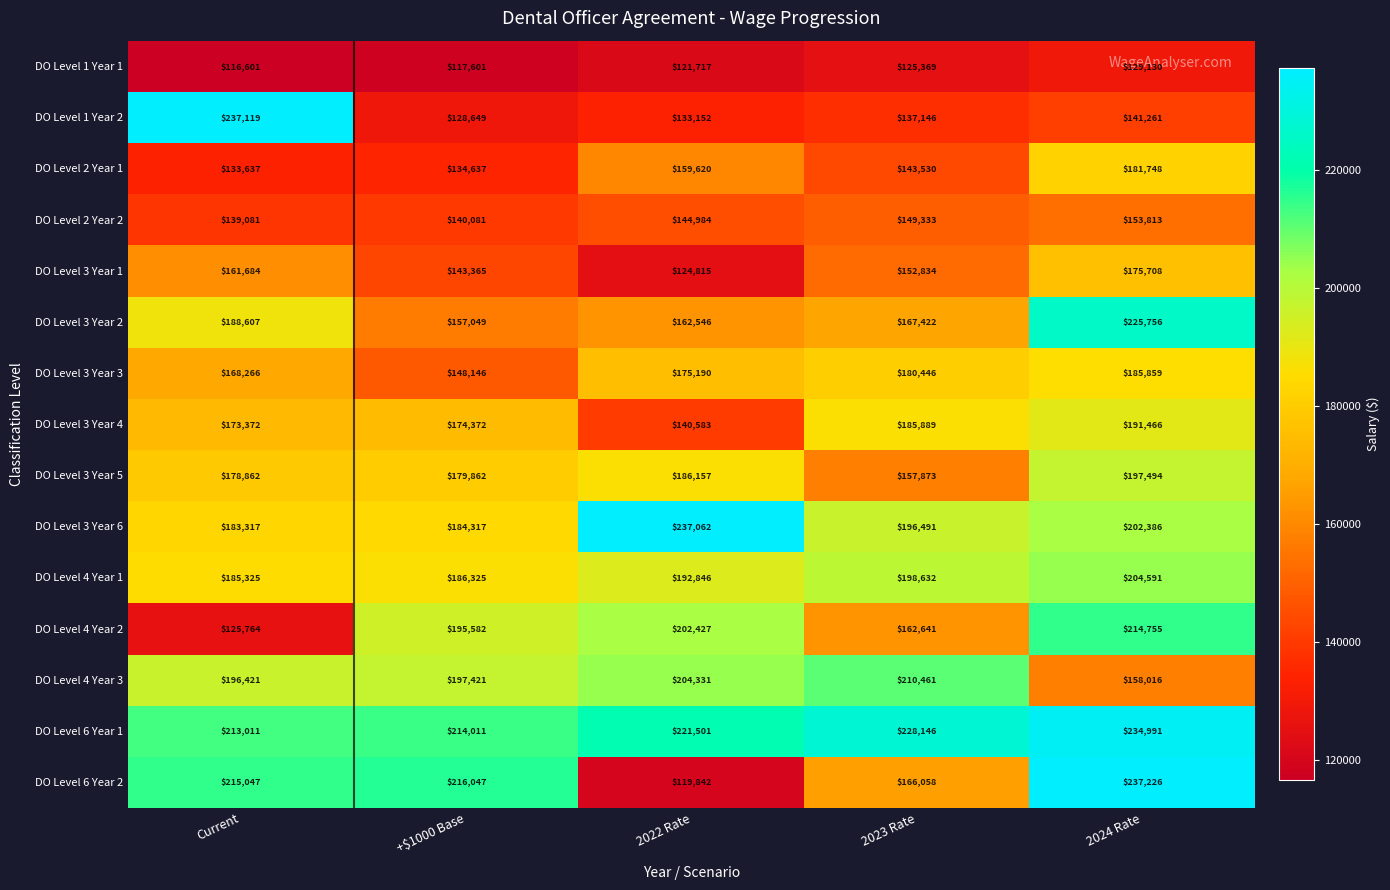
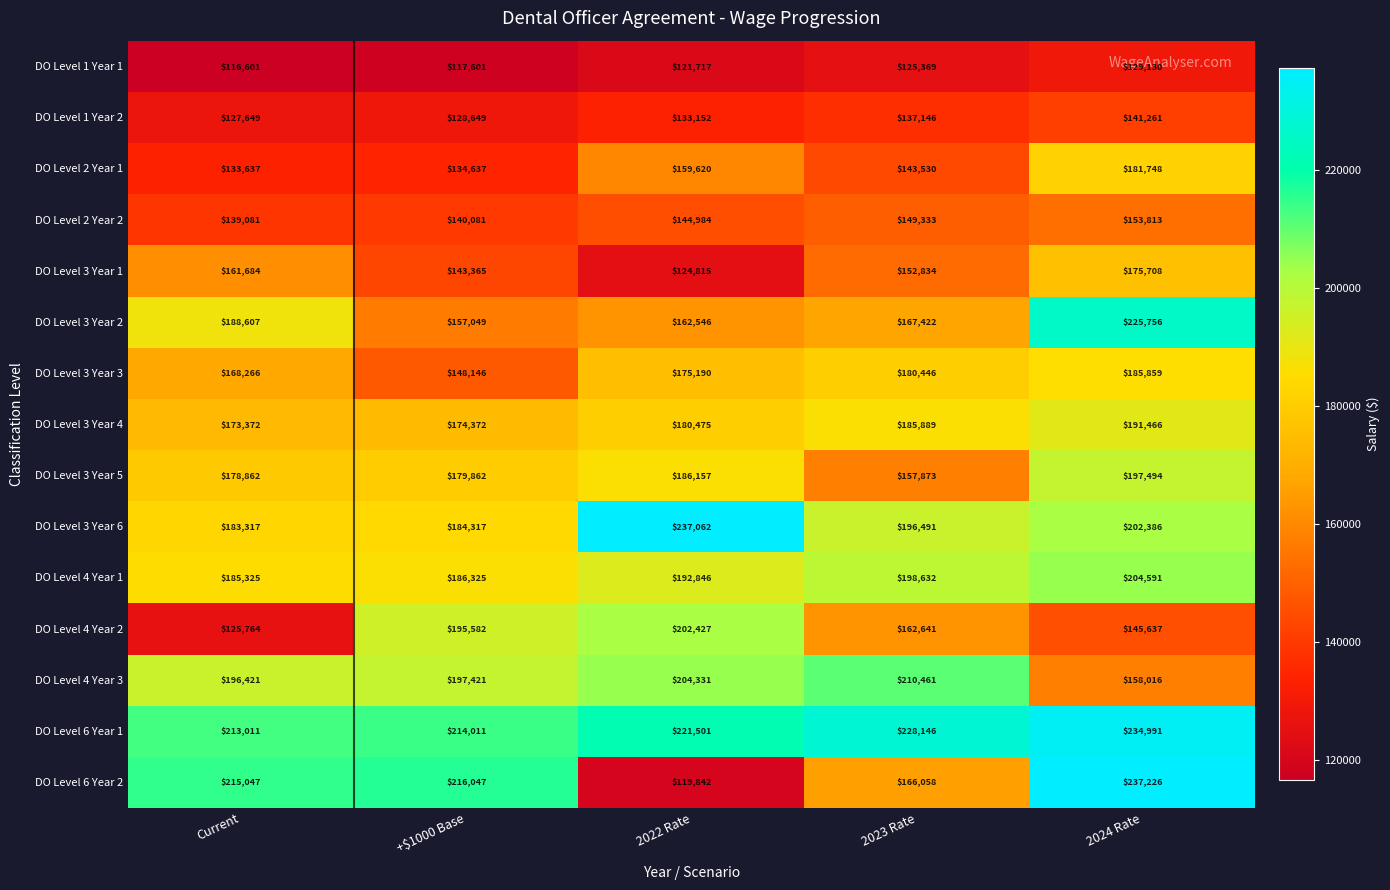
  {
    "DO Level 1 Year 1": {
      "Current": "$116,601",
      "+$1000 Base": "$117,601",
      "2022 Rate": "$121,717",
      "2023 Rate": "$125,369"
    },
    "DO Level 1 Year 2": {
-     "Current": "$237,119",
+     "Current": "$127,649",
      "+$1000 Base": "$128,649",
      "2022 Rate": "$133,152",
      "2023 Rate": "$137,146",
      "2024 Rate": "$141,261"
    },
    "DO Level 2 Year 1": {
      "Current": "$133,637",
      "+$1000 Base": "$134,637",
      "2022 Rate": "$159,620",
      "2023 Rate": "$143,530",
      "2024 Rate": "$181,748"
    },
    "DO Level 2 Year 2": {
      "Current": "$139,081",
      "+$1000 Base": "$140,081",
      "2022 Rate": "$144,984",
      "2023 Rate": "$149,333",
      "2024 Rate": "$153,813"
    },
    "DO Level 3 Year 1": {
      "Current": "$161,684",
      "+$1000 Base": "$143,365",
      "2022 Rate": "$124,815",
      "2023 Rate": "$152,834",
      "2024 Rate": "$175,708"
    },
    "DO Level 3 Year 2": {
      "Current": "$188,607",
      "+$1000 Base": "$157,049",
      "2022 Rate": "$162,546",
      "2023 Rate": "$167,422",
      "2024 Rate": "$225,756"
    },
    "DO Level 3 Year 3": {
      "Current": "$168,266",
      "+$1000 Base": "$148,146",
      "2022 Rate": "$175,190",
      "2023 Rate": "$180,446",
      "2024 Rate": "$185,859"
    },
    "DO Level 3 Year 4": {
      "Current": "$173,372",
      "+$1000 Base": "$174,372",
-     "2022 Rate": "$140,583",
+     "2022 Rate": "$180,475",
      "2023 Rate": "$185,889",
      "2024 Rate": "$191,466"
    },
    "DO Level 3 Year 5": {
      "Current": "$178,862",
      "+$1000 Base": "$179,862",
      "2022 Rate": "$186,157",
      "2023 Rate": "$157,873",
      "2024 Rate": "$197,494"
    },
    "DO Level 3 Year 6": {
      "Current": "$183,317",
      "+$1000 Base": "$184,317",
      "2022 Rate": "$237,062",
      "2023 Rate": "$196,491",
      "2024 Rate": "$202,386"
    },
    "DO Level 4 Year 1": {
      "Current": "$185,325",
      "+$1000 Base": "$186,325",
      "2022 Rate": "$192,846",
      "2023 Rate": "$198,632",
      "2024 Rate": "$204,591"
    },
    "DO Level 4 Year 2": {
      "Current": "$125,764",
      "+$1000 Base": "$195,582",
      "2022 Rate": "$202,427",
      "2023 Rate": "$162,641",
-     "2024 Rate": "$214,755"
+     "2024 Rate": "$145,637"
    },
    "DO Level 4 Year 3": {
      "Current": "$196,421",
      "+$1000 Base": "$197,421",
      "2022 Rate": "$204,331",
      "2023 Rate": "$210,461",
      "2024 Rate": "$158,016"
    },
    "DO Level 6 Year 1": {
      "Current": "$213,011",
      "+$1000 Base": "$214,011",
      "2022 Rate": "$221,501",
      "2023 Rate": "$228,146",
      "2024 Rate": "$234,991"
    },
    "DO Level 6 Year 2": {
      "Current": "$215,047",
      "+$1000 Base": "$216,047",
      "2022 Rate": "$119,842",
      "2023 Rate": "$166,058",
      "2024 Rate": "$237,226"
    }
  }
